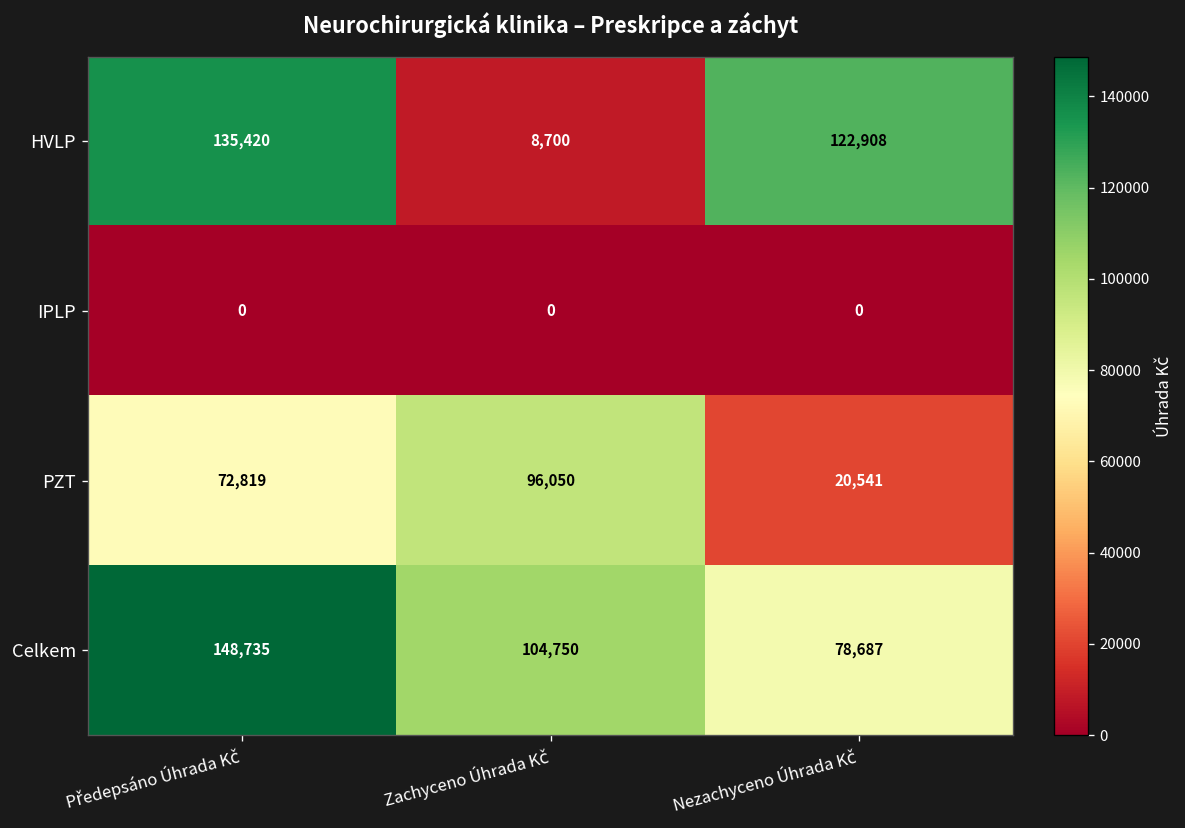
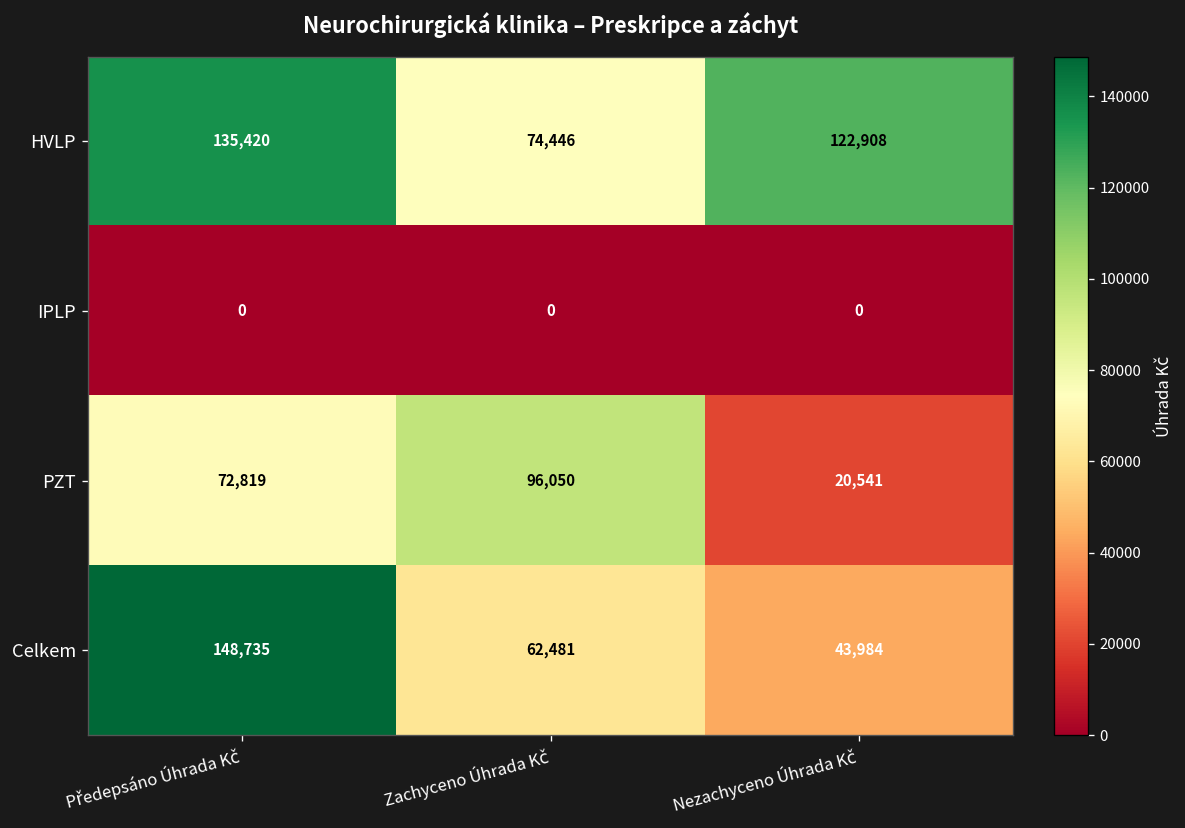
  {
    "HVLP": {
      "Předepsáno Úhrada Kč": "135,420",
-     "Zachyceno Úhrada Kč": "8,700",
+     "Zachyceno Úhrada Kč": "74,446",
      "Nezachyceno Úhrada Kč": "122,908"
    },
    "IPLP": {
      "Předepsáno Úhrada Kč": "0",
      "Zachyceno Úhrada Kč": "0",
      "Nezachyceno Úhrada Kč": "0"
    },
    "PZT": {
      "Předepsáno Úhrada Kč": "72,819",
      "Zachyceno Úhrada Kč": "96,050",
      "Nezachyceno Úhrada Kč": "20,541"
    },
    "Celkem": {
      "Předepsáno Úhrada Kč": "148,735",
-     "Zachyceno Úhrada Kč": "104,750",
-     "Nezachyceno Úhrada Kč": "78,687"
+     "Zachyceno Úhrada Kč": "62,481",
+     "Nezachyceno Úhrada Kč": "43,984"
    }
  }
